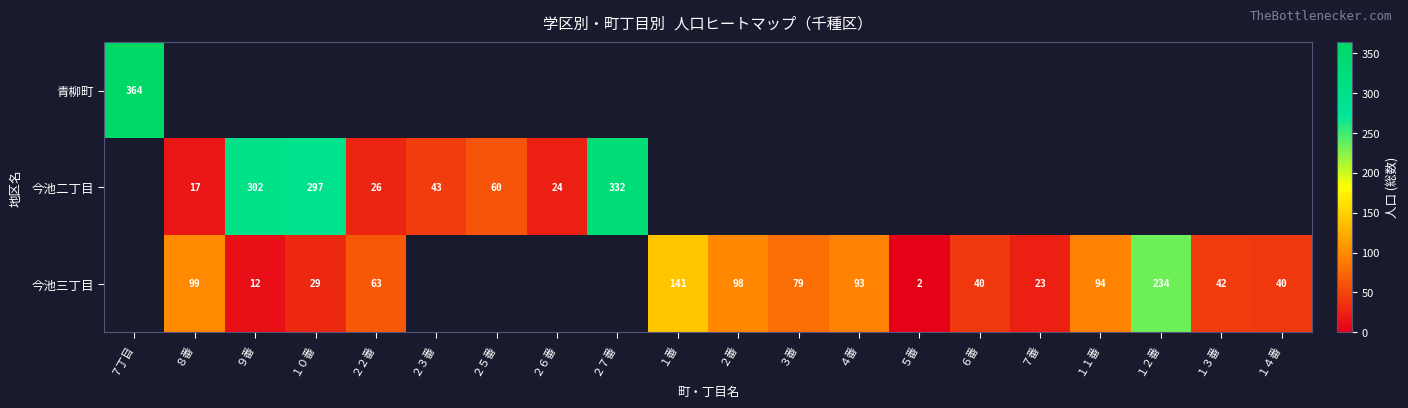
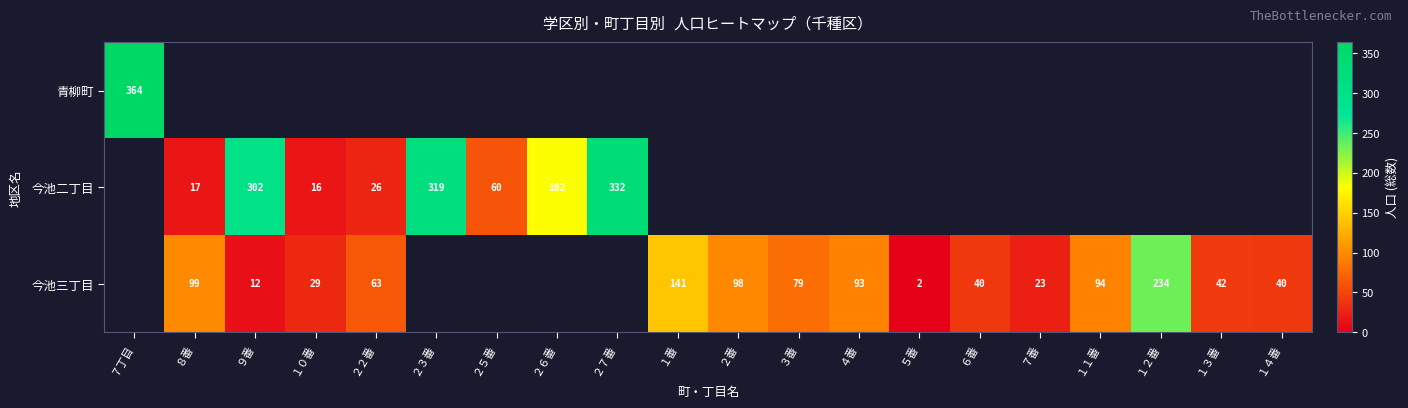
  {
    "青柳町": {
      "７丁目": 364
    },
    "今池二丁目": {
      "８番": 17,
      "９番": 302,
-     "１０番": 297,
+     "１０番": 16,
      "２２番": 26,
-     "２３番": 43,
+     "２３番": 319,
      "２５番": 60,
-     "２６番": 24,
+     "２６番": 182,
      "２７番": 332
    },
    "今池三丁目": {
      "８番": 99,
      "９番": 12,
      "１０番": 29,
      "２２番": 63,
      "１番": 141,
      "２番": 98,
      "３番": 79,
      "４番": 93,
      "５番": 2,
      "６番": 40,
      "７番": 23,
      "１１番": 94,
      "１２番": 234,
      "１３番": 42,
      "１４番": 40
    }
  }
